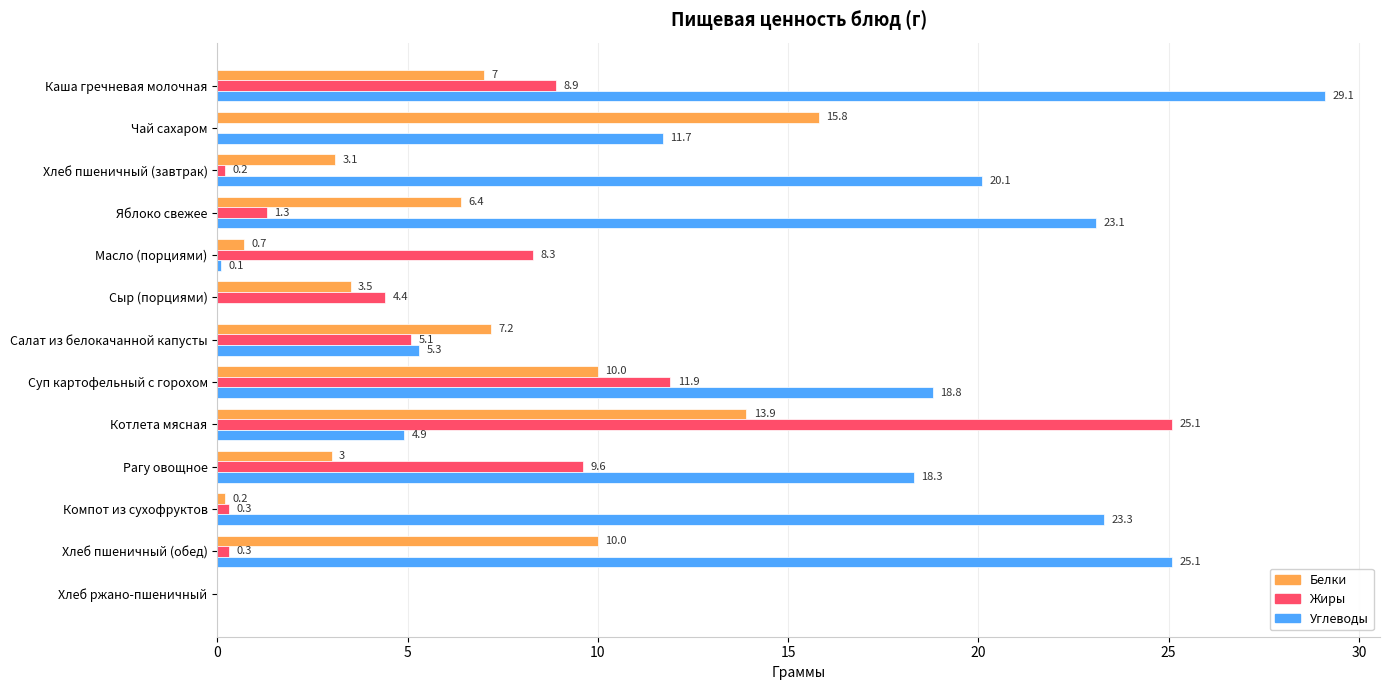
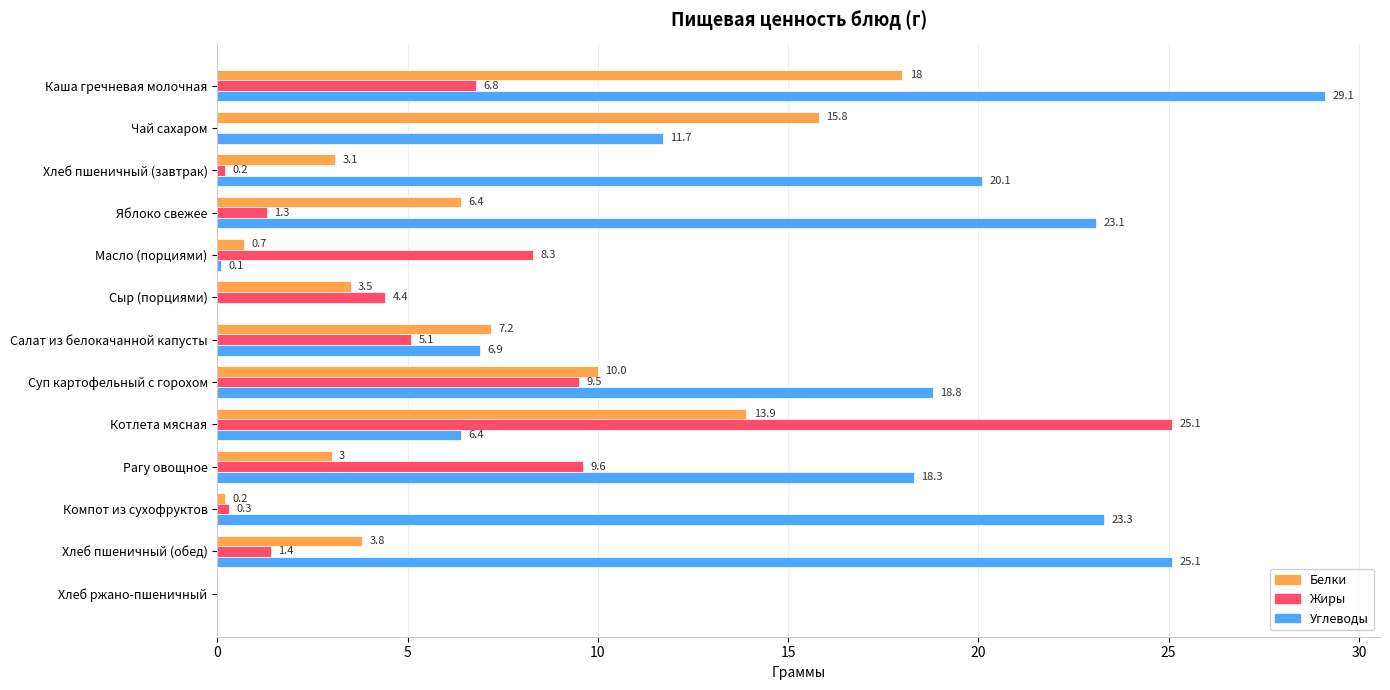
  {
    "Белки": {
-     "Каша гречневая молочная": 7,
+     "Каша гречневая молочная": 18,
      "Чай сахаром": 15.8,
      "Хлеб пшеничный (завтрак)": 3.1,
      "Яблоко свежее": 6.4,
      "Масло (порциями)": 0.7,
      "Сыр (порциями)": 3.5,
      "Салат из белокачанной капусты": 7.2,
      "Суп картофельный с горохом": 10.0,
      "Котлета мясная": 13.9,
      "Рагу овощное": 3,
      "Компот из сухофруктов": 0.2,
-     "Хлеб пшеничный (обед)": 10.0
+     "Хлеб пшеничный (обед)": 3.8
    },
    "Жиры": {
-     "Каша гречневая молочная": 8.9,
+     "Каша гречневая молочная": 6.8,
      "Хлеб пшеничный (завтрак)": 0.2,
      "Яблоко свежее": 1.3,
      "Масло (порциями)": 8.3,
      "Сыр (порциями)": 4.4,
      "Салат из белокачанной капусты": 5.1,
-     "Суп картофельный с горохом": 11.9,
+     "Суп картофельный с горохом": 9.5,
      "Котлета мясная": 25.1,
      "Рагу овощное": 9.6,
      "Компот из сухофруктов": 0.3,
-     "Хлеб пшеничный (обед)": 0.3
+     "Хлеб пшеничный (обед)": 1.4
    },
    "Углеводы": {
      "Каша гречневая молочная": 29.1,
      "Чай сахаром": 11.7,
      "Хлеб пшеничный (завтрак)": 20.1,
      "Яблоко свежее": 23.1,
      "Масло (порциями)": 0.1,
-     "Салат из белокачанной капусты": 5.3,
+     "Салат из белокачанной капусты": 6.9,
      "Суп картофельный с горохом": 18.8,
-     "Котлета мясная": 4.9,
+     "Котлета мясная": 6.4,
      "Рагу овощное": 18.3,
      "Компот из сухофруктов": 23.3,
      "Хлеб пшеничный (обед)": 25.1
    }
  }
